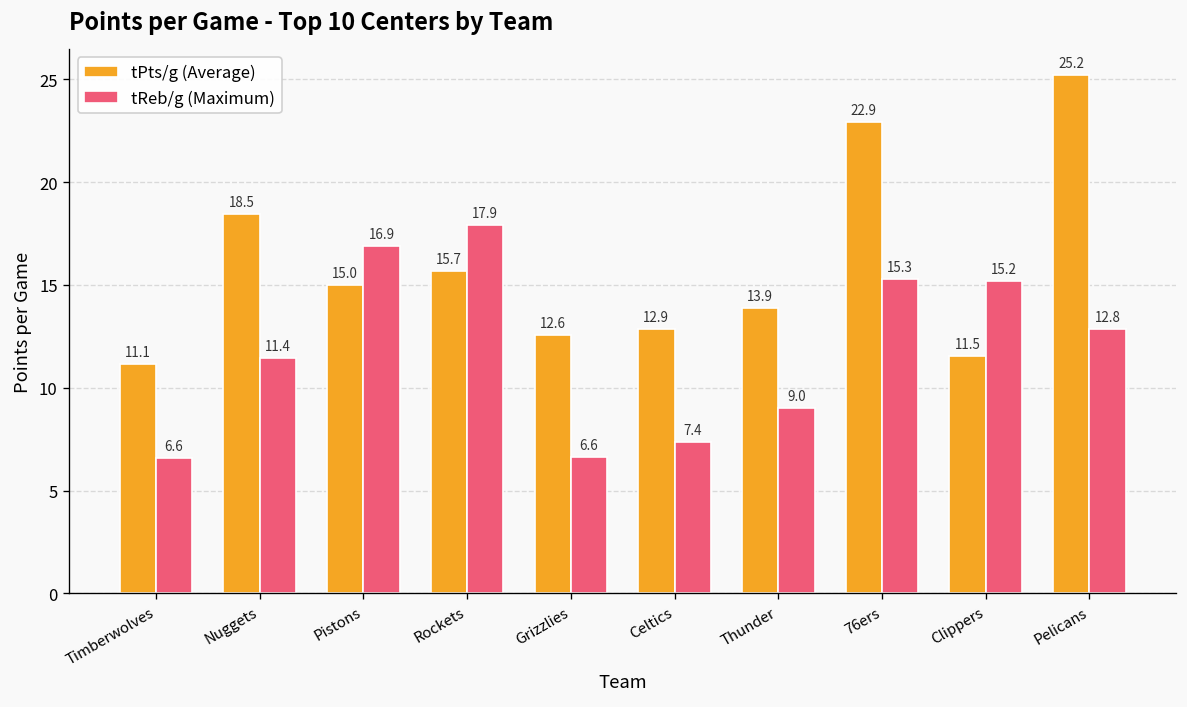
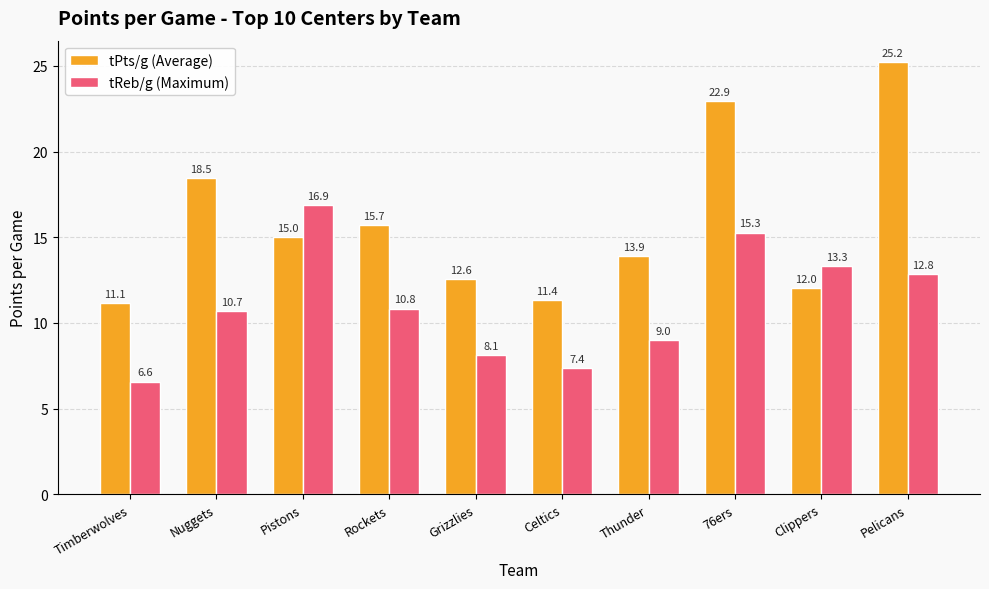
  {
    "tPts/g (Average)": {
      "Timberwolves": 11.1,
      "Nuggets": 18.5,
      "Pistons": 15.0,
      "Rockets": 15.7,
      "Grizzlies": 12.6,
-     "Celtics": 12.9,
+     "Celtics": 11.4,
      "Thunder": 13.9,
      "76ers": 22.9,
-     "Clippers": 11.5,
+     "Clippers": 12.0,
      "Pelicans": 25.2
    },
    "tReb/g (Maximum)": {
      "Timberwolves": 6.6,
-     "Nuggets": 11.4,
+     "Nuggets": 10.7,
      "Pistons": 16.9,
-     "Rockets": 17.9,
-     "Grizzlies": 6.6,
+     "Rockets": 10.8,
+     "Grizzlies": 8.1,
      "Celtics": 7.4,
      "Thunder": 9.0,
      "76ers": 15.3,
-     "Clippers": 15.2,
+     "Clippers": 13.3,
      "Pelicans": 12.8
    }
  }
